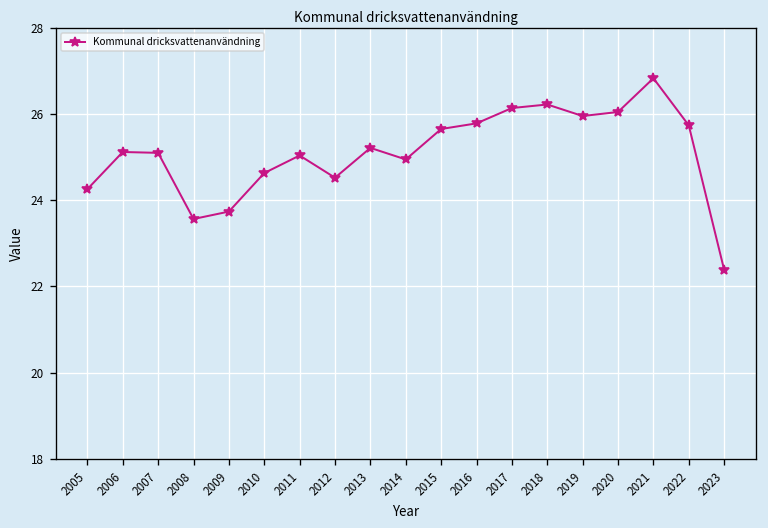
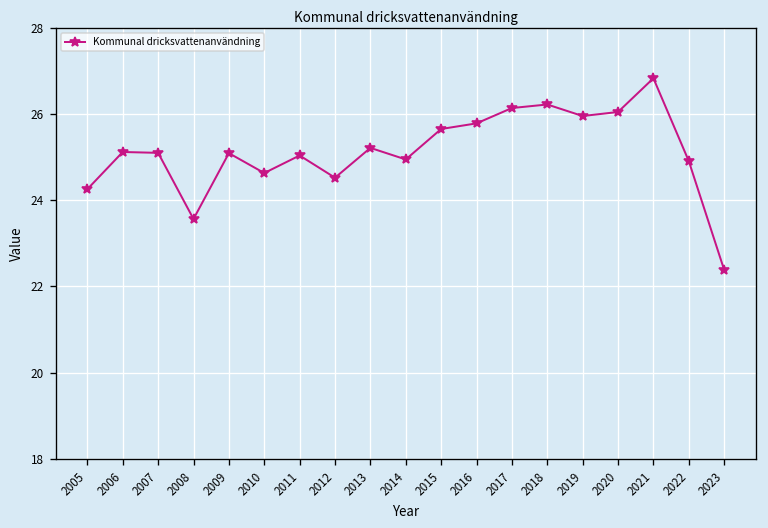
  {
    "2005": 24.3,
    "2006": 25.1,
    "2007": 25.1,
    "2008": 23.6,
-   "2009": 23.7,
+   "2009": 25.1,
    "2010": 24.6,
    "2011": 25.0,
    "2012": 24.5,
    "2013": 25.2,
    "2014": 25.0,
    "2015": 25.7,
    "2016": 25.8,
    "2017": 26.1,
    "2018": 26.2,
    "2019": 26.0,
    "2020": 26.1,
    "2021": 26.8,
-   "2022": 25.7,
+   "2022": 24.9,
    "2023": 22.4
  }
